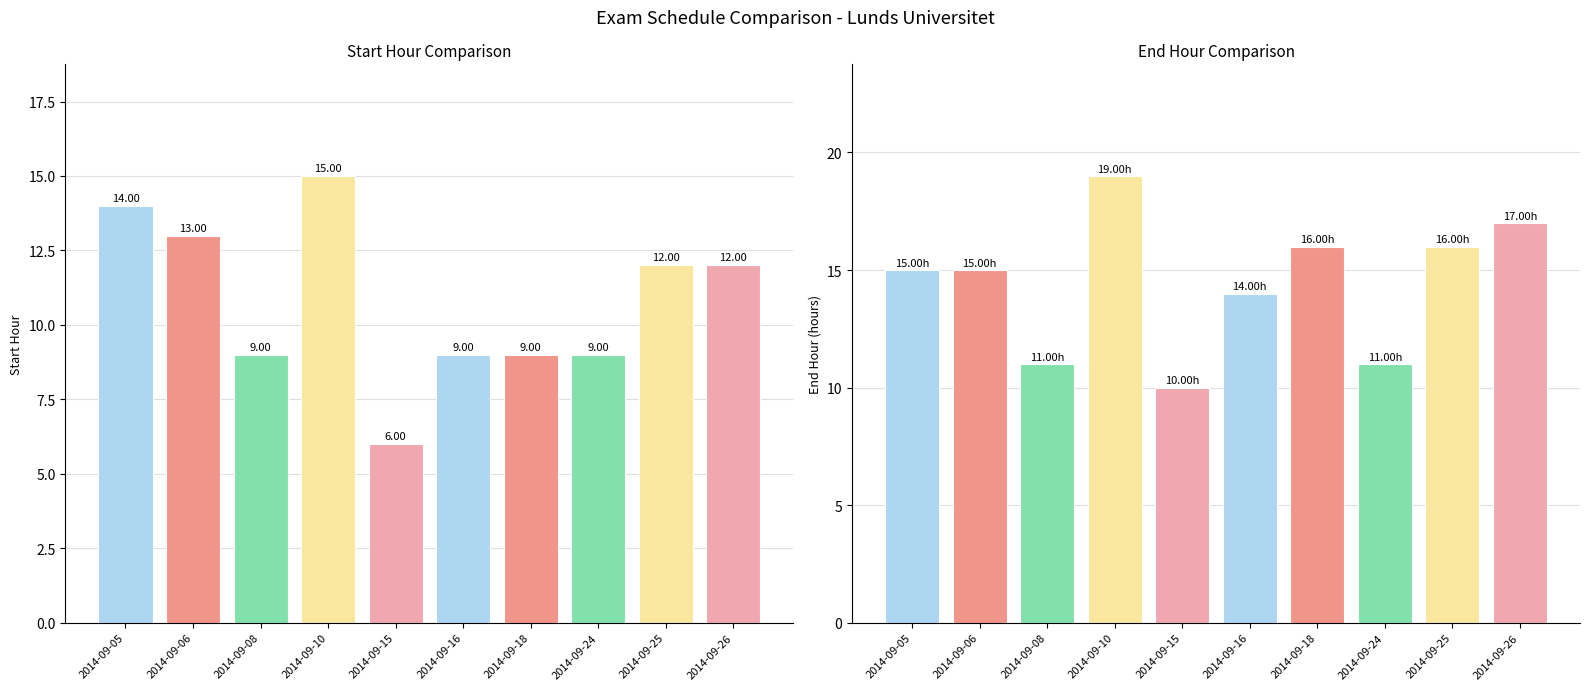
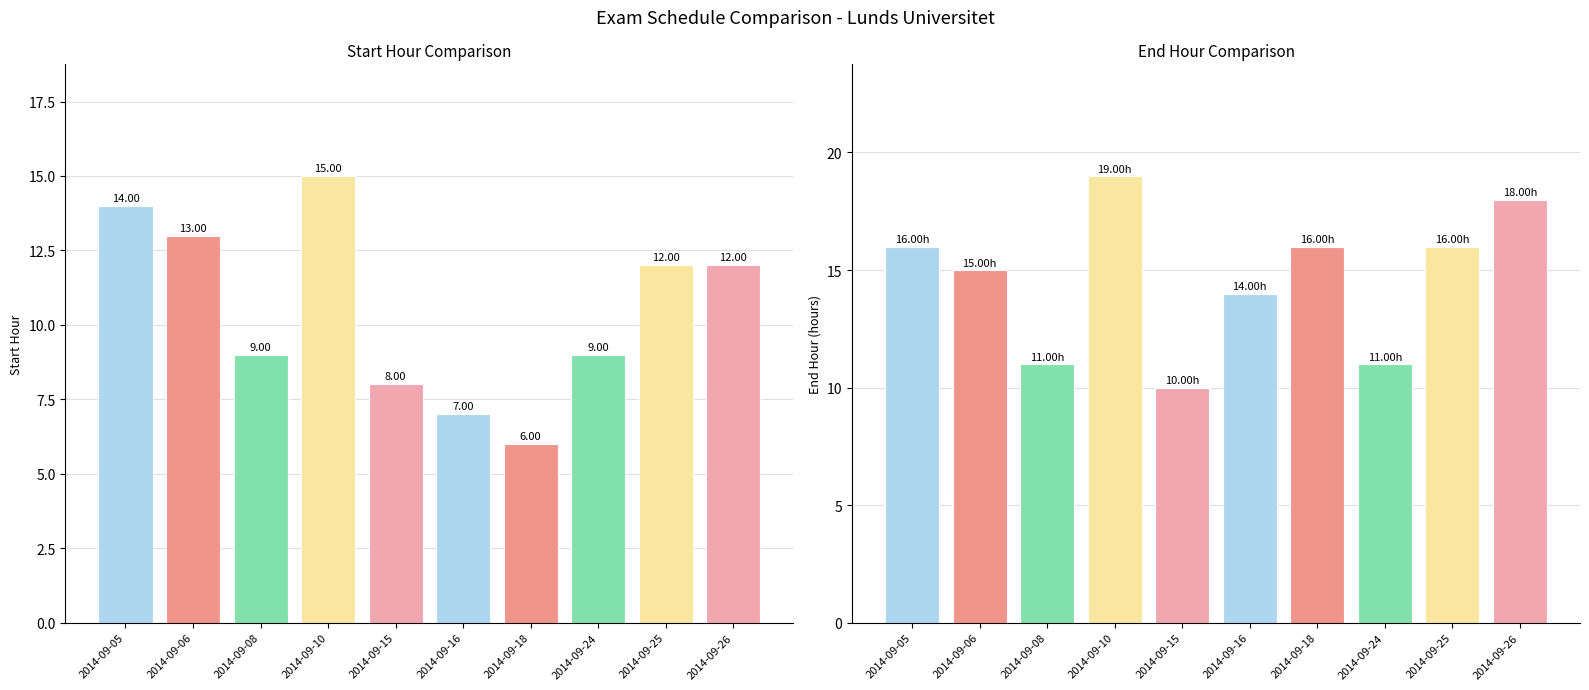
  {
    "Start Hour Comparison": {
      "2014-09-05": "14.00",
      "2014-09-06": "13.00",
      "2014-09-08": "9.00",
      "2014-09-10": "15.00",
-     "2014-09-15": "6.00",
-     "2014-09-16": "9.00",
-     "2014-09-18": "9.00",
+     "2014-09-15": "8.00",
+     "2014-09-16": "7.00",
+     "2014-09-18": "6.00",
      "2014-09-24": "9.00",
      "2014-09-25": "12.00",
      "2014-09-26": "12.00"
    },
    "End Hour Comparison": {
-     "2014-09-05": "15.00h",
+     "2014-09-05": "16.00h",
      "2014-09-06": "15.00h",
      "2014-09-08": "11.00h",
      "2014-09-10": "19.00h",
      "2014-09-15": "10.00h",
      "2014-09-16": "14.00h",
      "2014-09-18": "16.00h",
      "2014-09-24": "11.00h",
      "2014-09-25": "16.00h",
-     "2014-09-26": "17.00h"
+     "2014-09-26": "18.00h"
    }
  }
